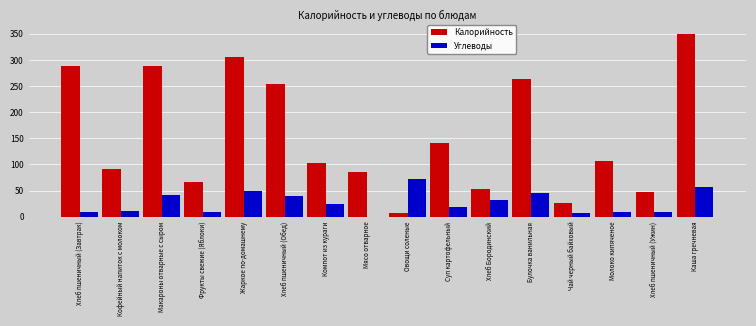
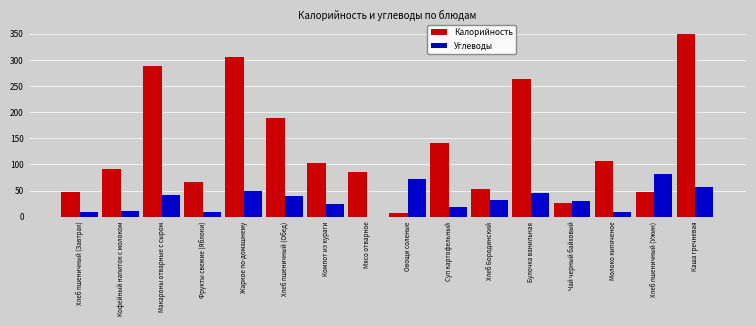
  {
    "Калорийность": {
-     "Хлеб пшеничный (Завтрак)": 290,
+     "Хлеб пшеничный (Завтрак)": 50,
      "Кофейный напиток с молоком": 90,
      "Макароны отварные с сыром": 290,
      "Фрукты свежие (Яблоки)": 70,
      "Жаркое по-домашнему": 310,
-     "Хлеб пшеничный (Обед)": 250,
+     "Хлеб пшеничный (Обед)": 190,
      "Компот из кураги": 100,
      "Мясо отварное": 80,
      "Овощи соленые": 10,
      "Суп картофельный": 140,
      "Хлеб Бородинский": 50,
      "Булочка ванильная": 260,
      "Чай черный байховый": 30,
      "Молоко кипяченое": 110,
      "Хлеб пшеничный (Ужин)": 50,
      "Каша гречневая": 350
    },
    "Углеводы": {
      "Хлеб пшеничный (Завтрак)": 10,
      "Кофейный напиток с молоком": 10,
      "Макароны отварные с сыром": 40,
      "Фрукты свежие (Яблоки)": 10,
      "Жаркое по-домашнему": 50,
      "Хлеб пшеничный (Обед)": 40,
      "Компот из кураги": 20,
      "Мясо отварное": 0,
      "Овощи соленые": 70,
      "Суп картофельный": 20,
      "Хлеб Бородинский": 30,
      "Булочка ванильная": 50,
-     "Чай черный байховый": 10,
+     "Чай черный байховый": 30,
      "Молоко кипяченое": 10,
-     "Хлеб пшеничный (Ужин)": 10,
+     "Хлеб пшеничный (Ужин)": 80,
      "Каша гречневая": 60
    }
  }
